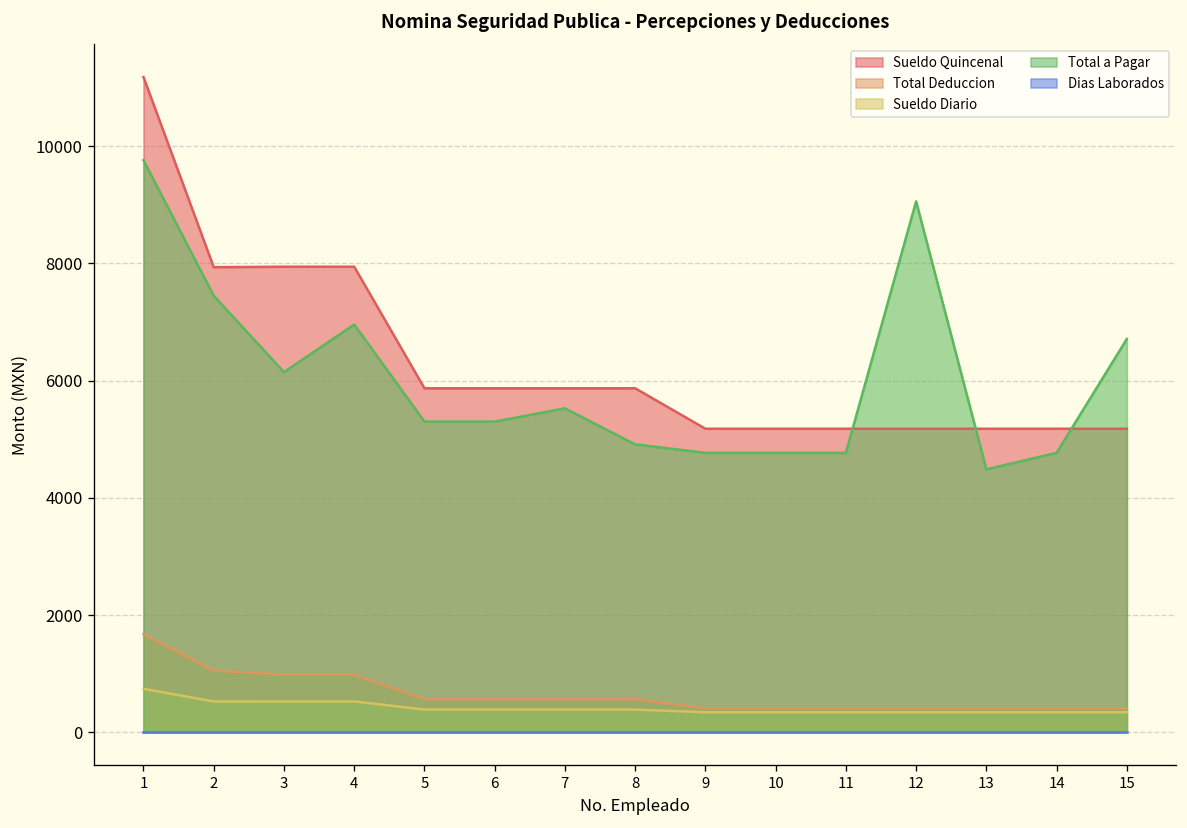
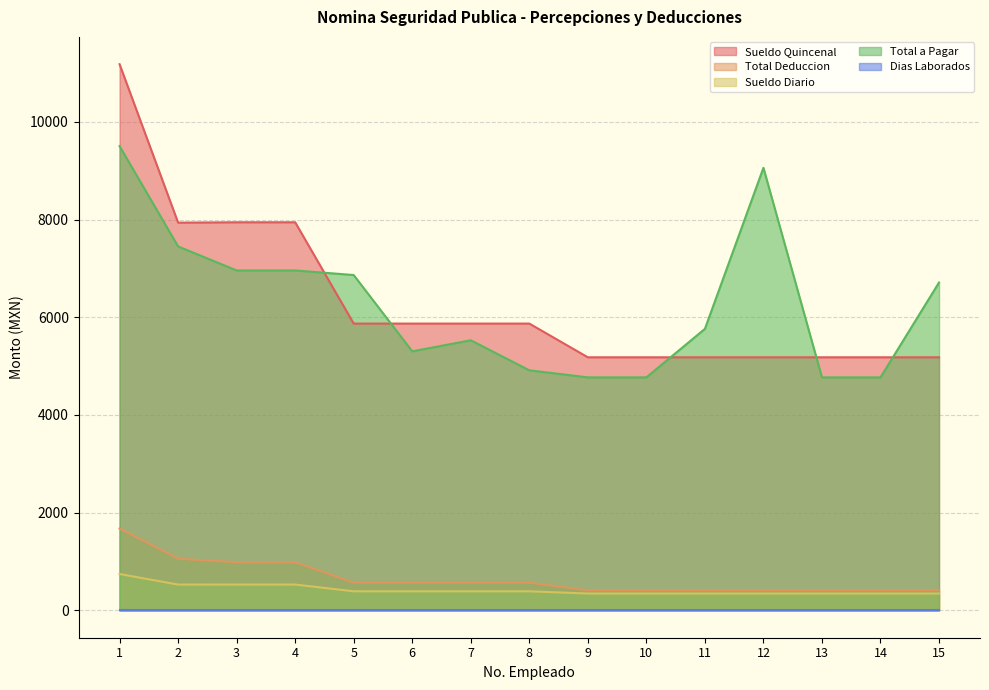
  {
    "Total a Pagar": {
-     "1": 9800,
+     "1": 9500,
      "2": 7500,
-     "3": 6100,
+     "3": 7000,
      "4": 7000,
-     "5": 5300,
+     "5": 6900,
      "6": 5300,
      "7": 5500,
      "8": 4900,
      "9": 4800,
      "10": 4800,
-     "11": 4800,
+     "11": 5800,
      "12": 9100,
-     "13": 4500,
+     "13": 4800,
      "14": 4800,
      "15": 6700
    },
    "Dias Laborados": {
      "1": 0,
      "2": 0,
      "3": 0,
      "4": 0,
      "5": 0,
      "6": 0,
      "7": 0,
      "8": 0,
      "9": 0,
      "10": 0,
      "11": 0,
      "12": 0,
      "13": 0,
      "14": 0,
      "15": 0
    }
  }
